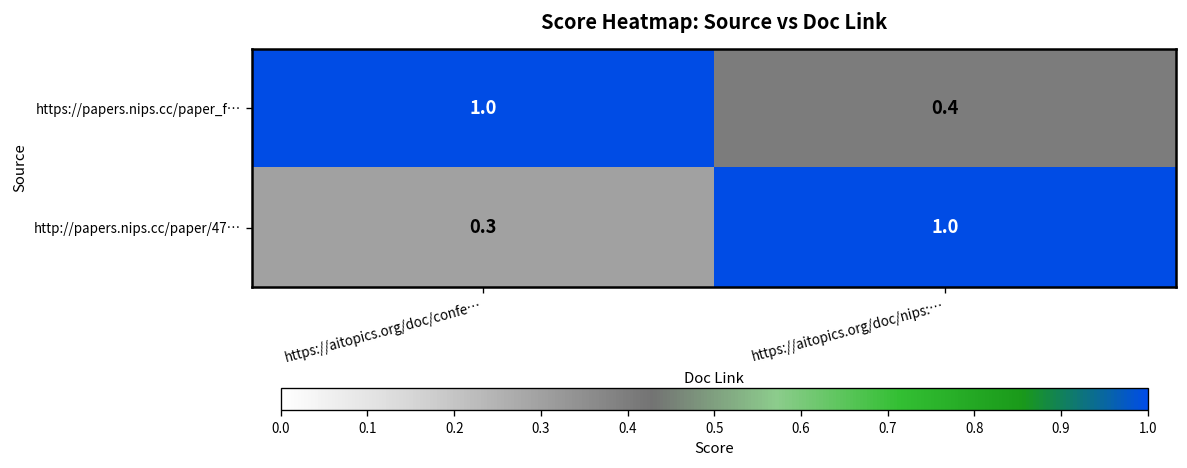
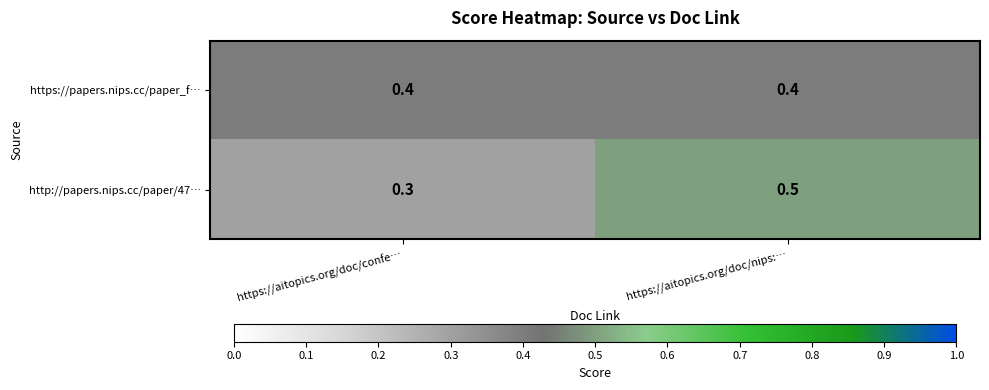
  {
    "https://papers.nips.cc/paper_f…": {
-     "https://aitopics.org/doc/confe…": 1.0,
+     "https://aitopics.org/doc/confe…": 0.4,
      "https://aitopics.org/doc/nips:…": 0.4
    },
    "http://papers.nips.cc/paper/47…": {
      "https://aitopics.org/doc/confe…": 0.3,
-     "https://aitopics.org/doc/nips:…": 1.0
+     "https://aitopics.org/doc/nips:…": 0.5
    }
  }
